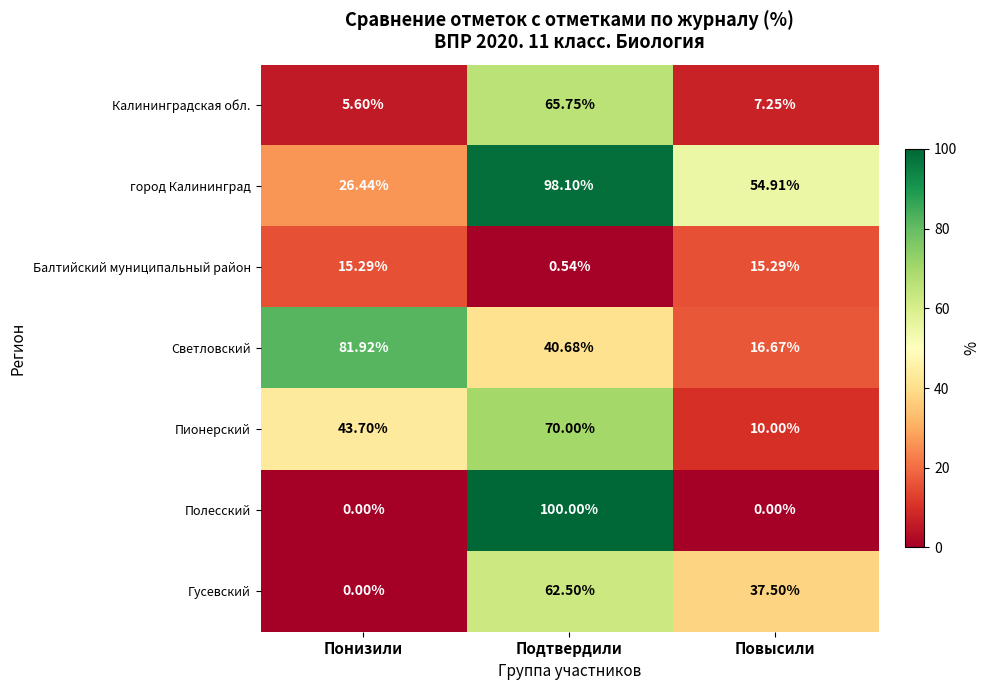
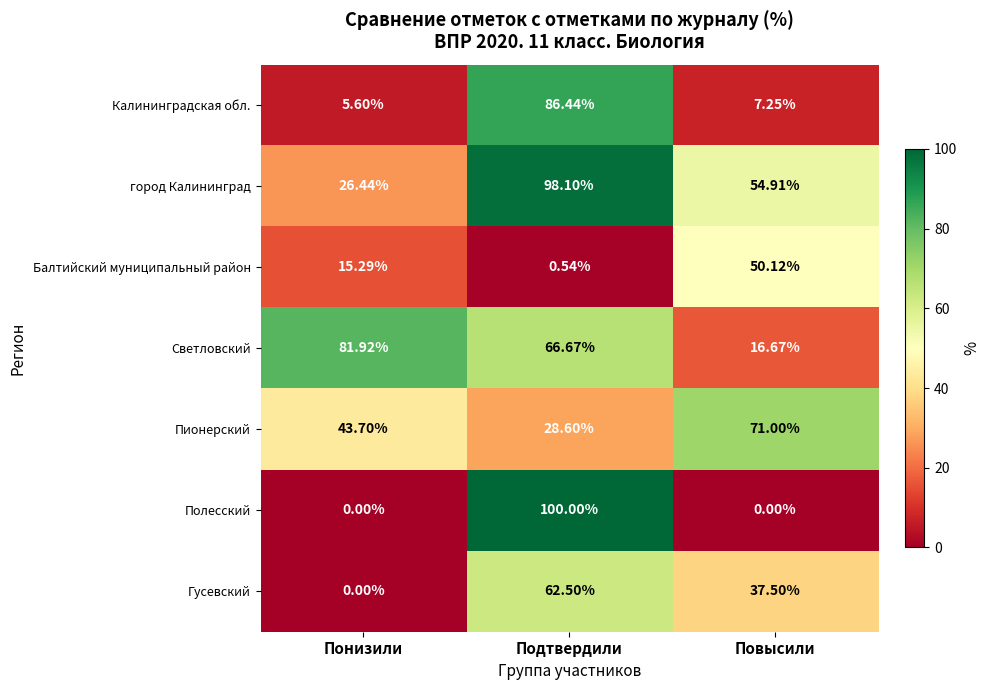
  {
    "Калининградская обл.": {
      "Понизили": "5.60%",
-     "Подтвердили": "65.75%",
+     "Подтвердили": "86.44%",
      "Повысили": "7.25%"
    },
    "город Калининград": {
      "Понизили": "26.44%",
      "Подтвердили": "98.10%",
      "Повысили": "54.91%"
    },
    "Балтийский муниципальный район": {
      "Понизили": "15.29%",
      "Подтвердили": "0.54%",
-     "Повысили": "15.29%"
+     "Повысили": "50.12%"
    },
    "Светловский": {
      "Понизили": "81.92%",
-     "Подтвердили": "40.68%",
+     "Подтвердили": "66.67%",
      "Повысили": "16.67%"
    },
    "Пионерский": {
      "Понизили": "43.70%",
-     "Подтвердили": "70.00%",
-     "Повысили": "10.00%"
+     "Подтвердили": "28.60%",
+     "Повысили": "71.00%"
    },
    "Полесский": {
      "Понизили": "0.00%",
      "Подтвердили": "100.00%",
      "Повысили": "0.00%"
    },
    "Гусевский": {
      "Понизили": "0.00%",
      "Подтвердили": "62.50%",
      "Повысили": "37.50%"
    }
  }
